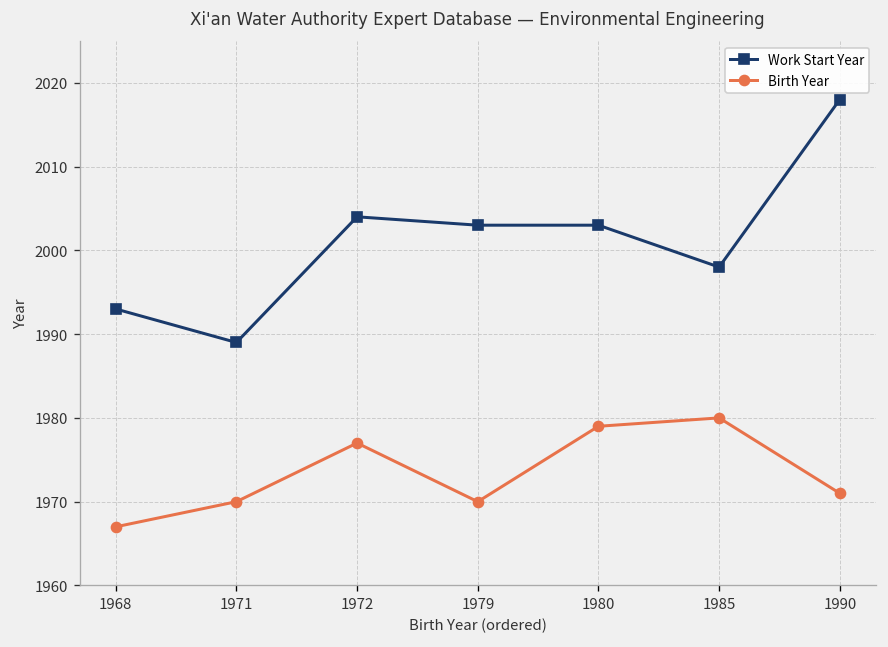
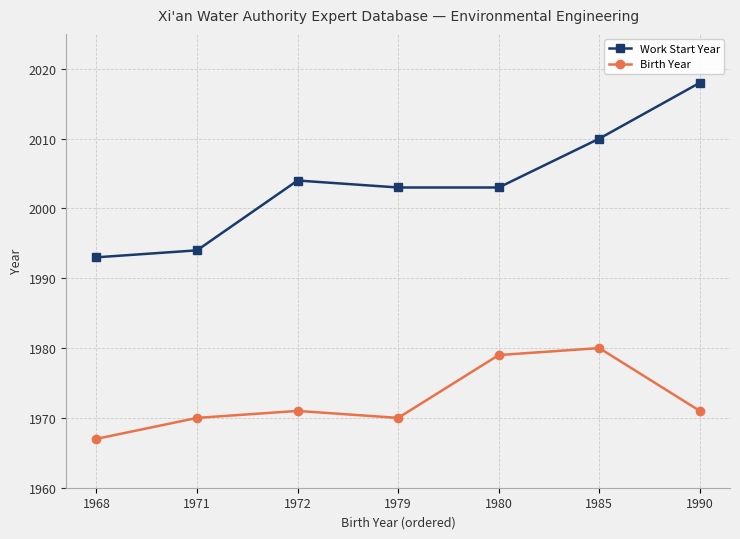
  {
    "Work Start Year": {
      "1968": 1993,
-     "1971": 1989,
+     "1971": 1994,
      "1972": 2004,
      "1979": 2003,
      "1980": 2003,
-     "1985": 1998,
+     "1985": 2010,
      "1990": 2018
    },
    "Birth Year": {
      "1968": 1967,
      "1971": 1970,
-     "1972": 1977,
+     "1972": 1971,
      "1979": 1970,
      "1980": 1979,
      "1985": 1980,
      "1990": 1971
    }
  }
